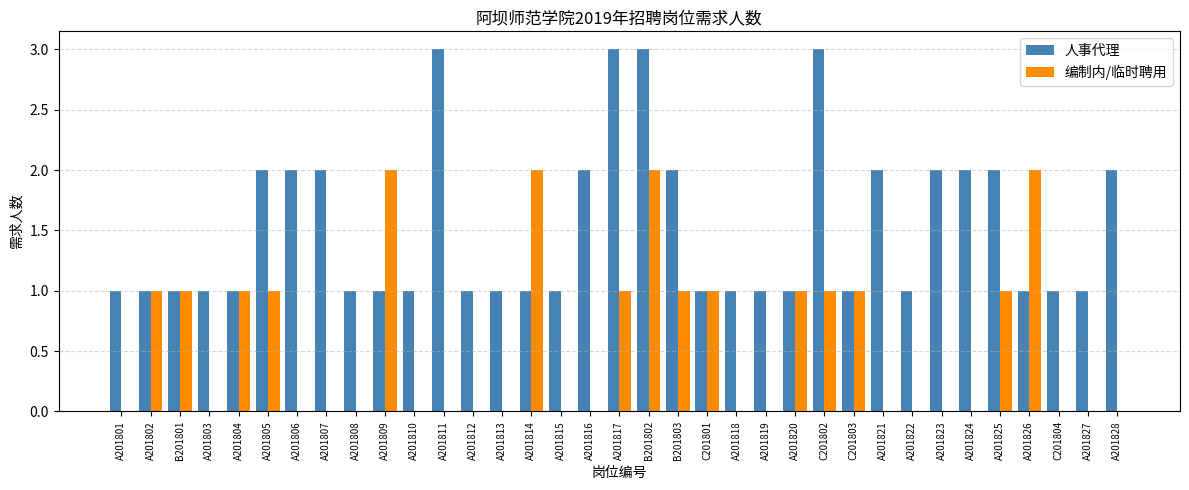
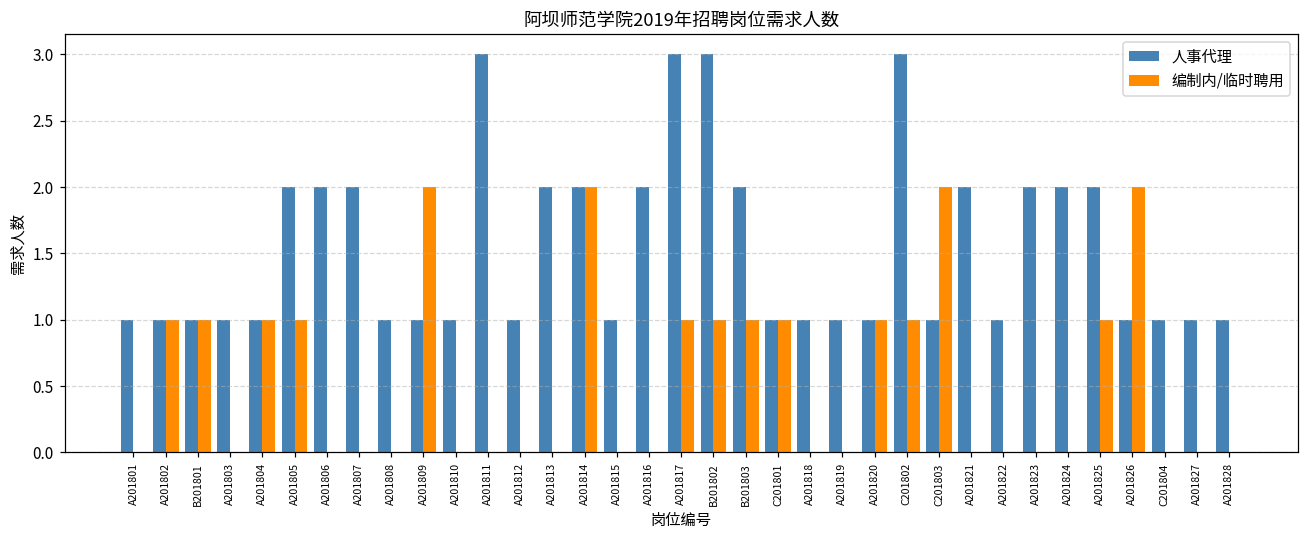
  {
    "人事代理": {
      "A201801": 1,
      "A201802": 1,
      "B201801": 1,
      "A201803": 1,
      "A201804": 1,
      "A201805": 2,
      "A201806": 2,
      "A201807": 2,
      "A201808": 1,
      "A201809": 1,
      "A201810": 1,
      "A201811": 3,
      "A201812": 1,
-     "A201813": 1,
-     "A201814": 1,
+     "A201813": 2,
+     "A201814": 2,
      "A201815": 1,
      "A201816": 2,
      "A201817": 3,
      "B201802": 3,
      "B201803": 2,
      "C201801": 1,
      "A201818": 1,
      "A201819": 1,
      "A201820": 1,
      "C201802": 3,
      "C201803": 1,
      "A201821": 2,
      "A201822": 1,
      "A201823": 2,
      "A201824": 2,
      "A201825": 2,
      "A201826": 1,
      "C201804": 1,
      "A201827": 1,
-     "A201828": 2
+     "A201828": 1
    },
    "编制内/临时聘用": {
      "A201801": 0,
      "A201802": 1,
      "B201801": 1,
      "A201803": 0,
      "A201804": 1,
      "A201805": 1,
      "A201806": 0,
      "A201807": 0,
      "A201808": 0,
      "A201809": 2,
      "A201810": 0,
      "A201811": 0,
      "A201812": 0,
      "A201813": 0,
      "A201814": 2,
      "A201815": 0,
      "A201816": 0,
      "A201817": 1,
-     "B201802": 2,
+     "B201802": 1,
      "B201803": 1,
      "C201801": 1,
      "A201818": 0,
      "A201819": 0,
      "A201820": 1,
      "C201802": 1,
-     "C201803": 1,
+     "C201803": 2,
      "A201821": 0,
      "A201822": 0,
      "A201823": 0,
      "A201824": 0,
      "A201825": 1,
      "A201826": 2,
      "C201804": 0,
      "A201827": 0,
      "A201828": 0
    }
  }
